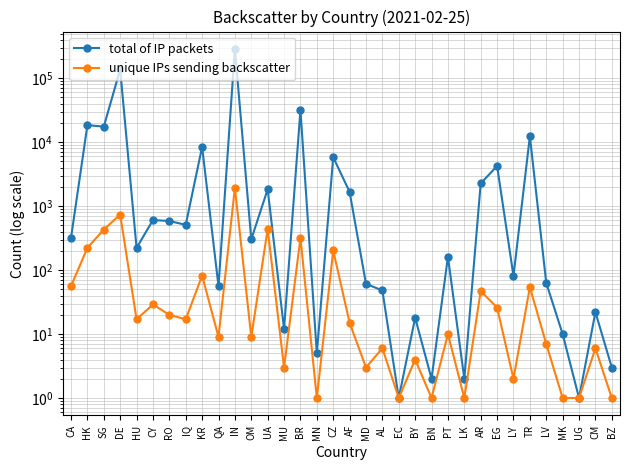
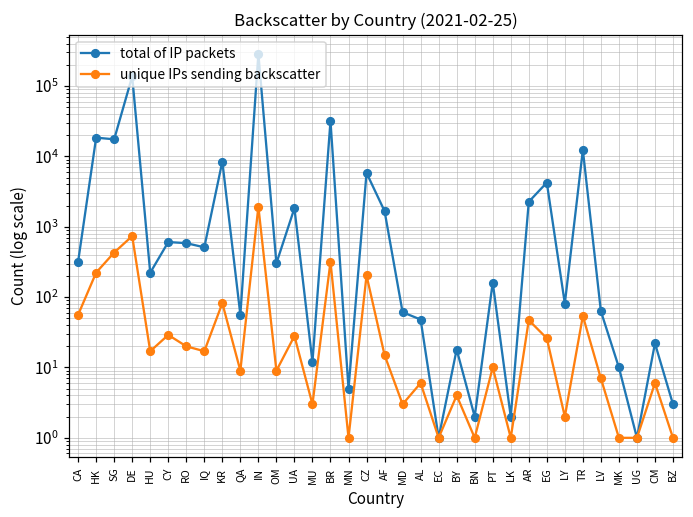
  {
    "total of IP packets": {
      "CA": 300,
      "HK": 18000,
      "SG": 17000,
      "HU": 220,
      "CY": 600,
      "RO": 600,
      "IQ": 500,
      "KR": 8000,
      "QA": 60,
      "OM": 300,
      "UA": 1800,
      "MU": 12,
      "BR": 30000,
      "MN": 5,
      "CZ": 6000,
      "AF": 1700,
      "MD": 60,
      "AL": 50,
      "BY": 18,
      "BN": 2,
      "PT": 160,
      "LK": 2,
      "AR": 2300,
      "EG": 4000,
      "LY": 80,
      "TR": 12000,
      "LV": 60,
      "MK": 10,
      "CM": 22,
      "BZ": 3
    },
    "unique IPs sending backscatter": {
      "CA": 60,
      "HK": 220,
      "SG": 400,
      "DE": 700,
      "HU": 17,
      "CY": 30,
      "RO": 20,
      "IQ": 17,
      "KR": 80,
      "QA": 9,
      "IN": 1900,
      "OM": 9,
-     "UA": 400,
+     "UA": 30,
      "MU": 3,
      "BR": 300,
      "MN": 1,
      "CZ": 200,
      "AF": 15,
      "MD": 3,
      "AL": 6,
      "BY": 4,
      "BN": 1,
      "PT": 10,
      "LK": 1,
      "AR": 50,
      "EG": 26,
      "LY": 2,
      "TR": 50,
      "LV": 7,
      "MK": 1,
      "CM": 6,
      "BZ": 1
    }
  }
